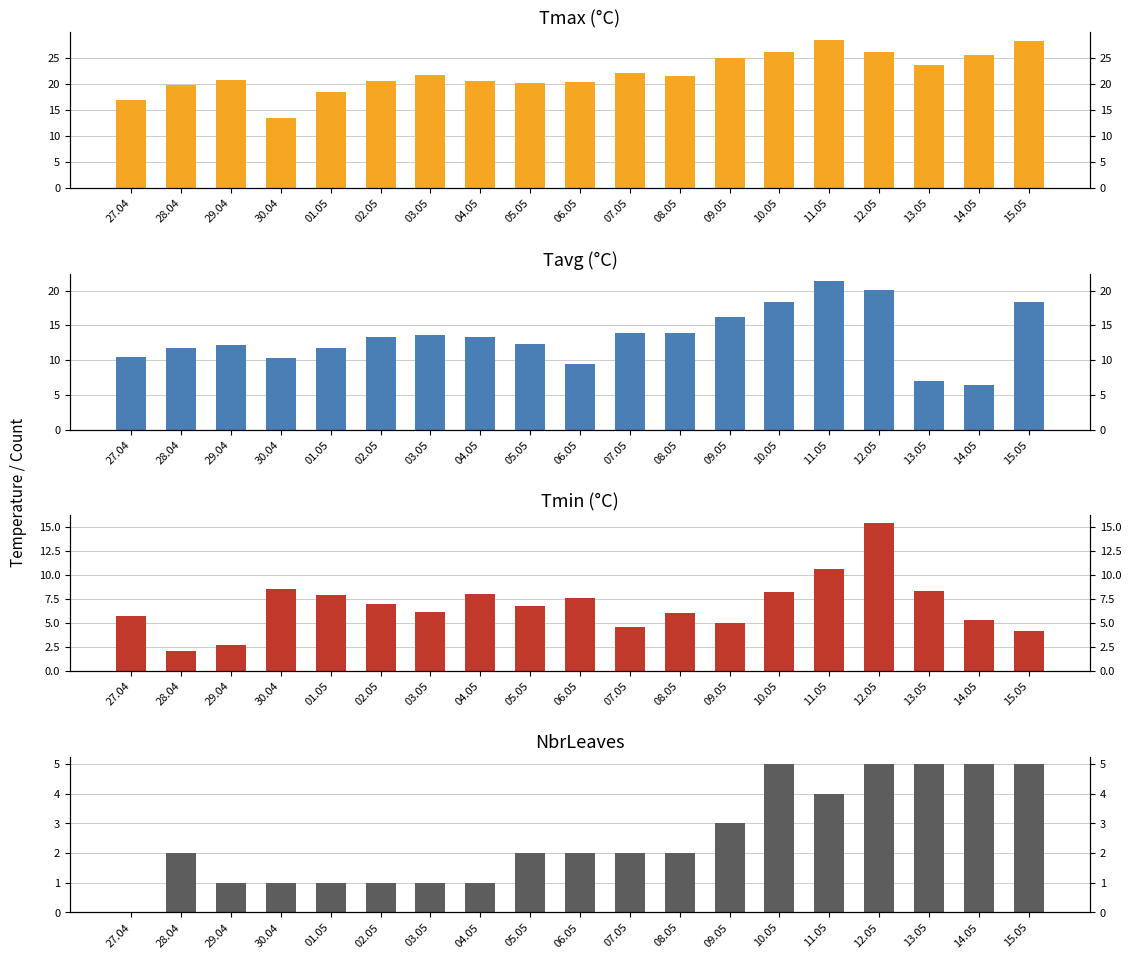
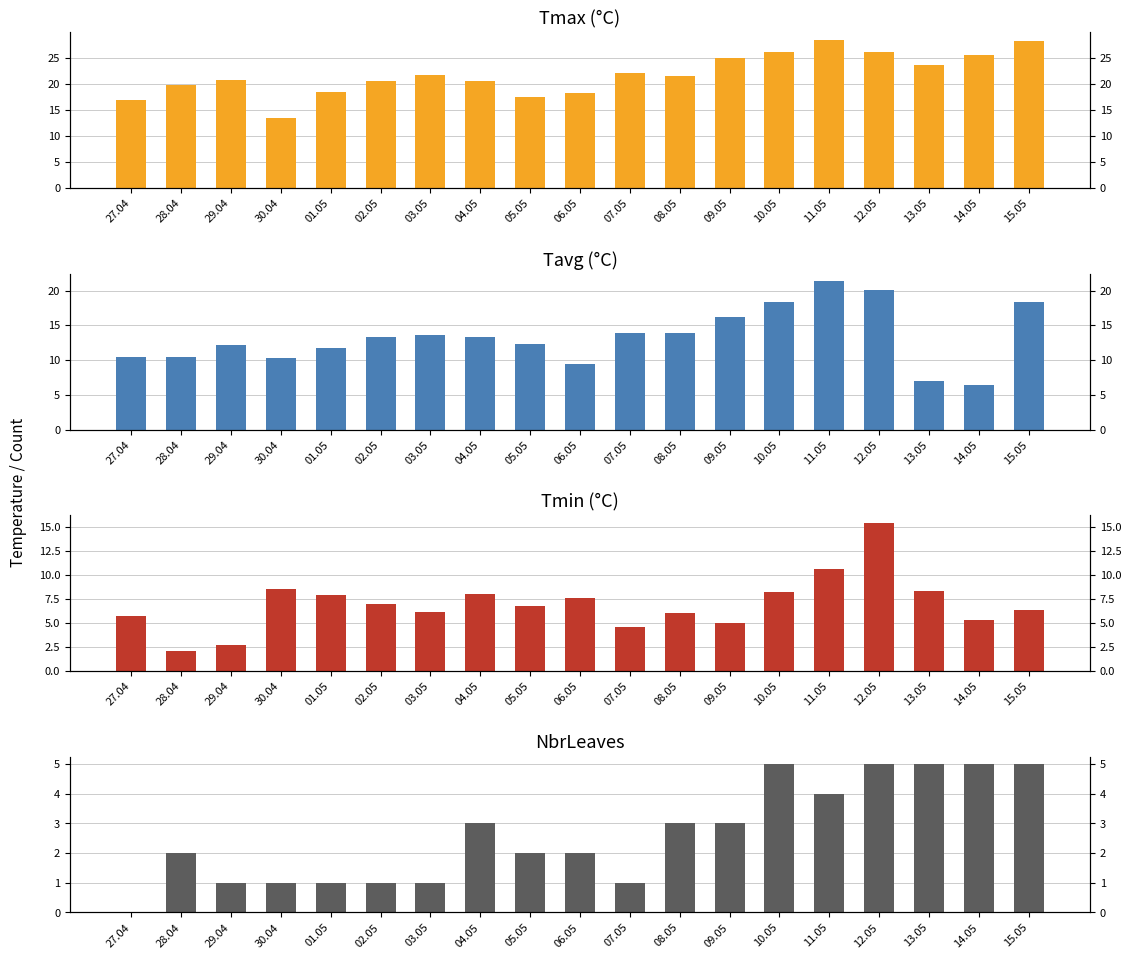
  {
    "Tmax (°C)": {
      "27.04": 17,
      "28.04": 20,
      "29.04": 21,
      "30.04": 14,
      "01.05": 18,
      "02.05": 21,
      "03.05": 22,
      "04.05": 20,
-     "05.05": 20,
-     "06.05": 20,
+     "05.05": 17,
+     "06.05": 18,
      "07.05": 22,
      "08.05": 22,
      "09.05": 25,
      "10.05": 26,
      "11.05": 28,
      "12.05": 26,
      "13.05": 24,
      "14.05": 26,
      "15.05": 28
    },
    "Tavg (°C)": {
      "27.04": 11,
-     "28.04": 12,
+     "28.04": 10,
      "29.04": 12,
      "30.04": 10,
      "01.05": 12,
      "02.05": 13,
      "03.05": 14,
      "04.05": 13,
      "05.05": 12,
      "06.05": 9,
      "07.05": 14,
      "08.05": 14,
      "09.05": 16,
      "10.05": 18,
      "11.05": 21,
      "12.05": 20,
      "13.05": 7,
      "14.05": 6,
      "15.05": 18
    },
    "Tmin (°C)": {
      "27.04": 6,
      "28.04": 2,
      "29.04": 3,
      "30.04": 9,
      "01.05": 8,
      "02.05": 7,
      "03.05": 6,
      "04.05": 8,
      "05.05": 7,
      "06.05": 8,
      "07.05": 5,
      "08.05": 6,
      "09.05": 5,
      "10.05": 8,
      "11.05": 11,
      "12.05": 15,
      "13.05": 8,
      "14.05": 5,
-     "15.05": 4
+     "15.05": 6
    },
    "NbrLeaves": {
      "27.04": 0,
      "28.04": 2,
      "29.04": 1,
      "30.04": 1,
      "01.05": 1,
      "02.05": 1,
      "03.05": 1,
-     "04.05": 1,
+     "04.05": 3,
      "05.05": 2,
      "06.05": 2,
-     "07.05": 2,
-     "08.05": 2,
+     "07.05": 1,
+     "08.05": 3,
      "09.05": 3,
      "10.05": 5,
      "11.05": 4,
      "12.05": 5,
      "13.05": 5,
      "14.05": 5,
      "15.05": 5
    }
  }
